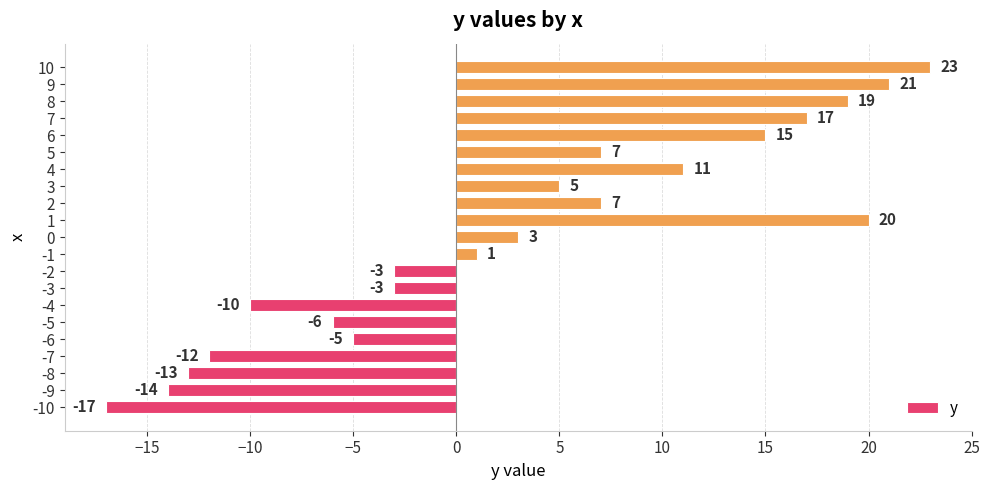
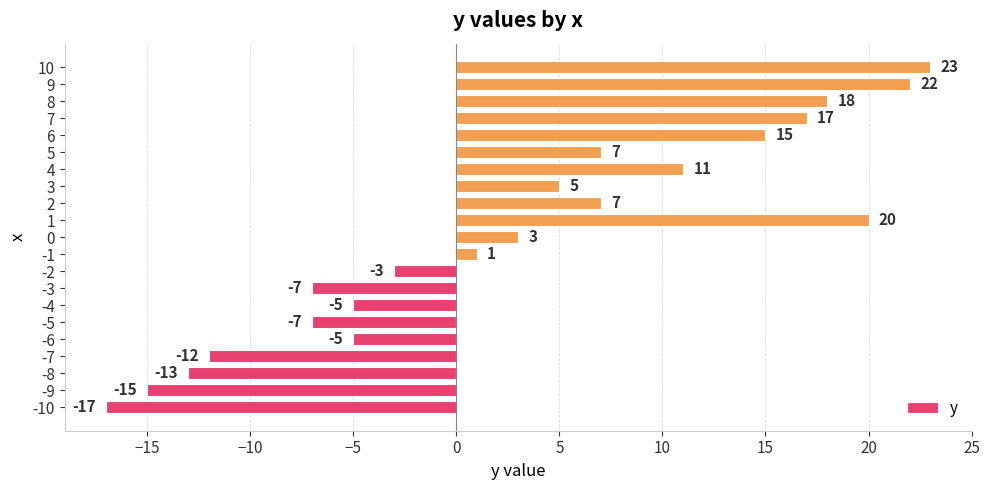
  {
    "10": 23,
-   "9": 21,
-   "8": 19,
+   "9": 22,
+   "8": 18,
    "7": 17,
    "6": 15,
    "5": 7,
    "4": 11,
    "3": 5,
    "2": 7,
    "1": 20,
    "0": 3,
    "-1": 1,
    "-2": -3,
-   "-3": -3,
-   "-4": -10,
-   "-5": -6,
+   "-3": -7,
+   "-4": -5,
+   "-5": -7,
    "-6": -5,
    "-7": -12,
    "-8": -13,
-   "-9": -14,
+   "-9": -15,
    "-10": -17
  }
